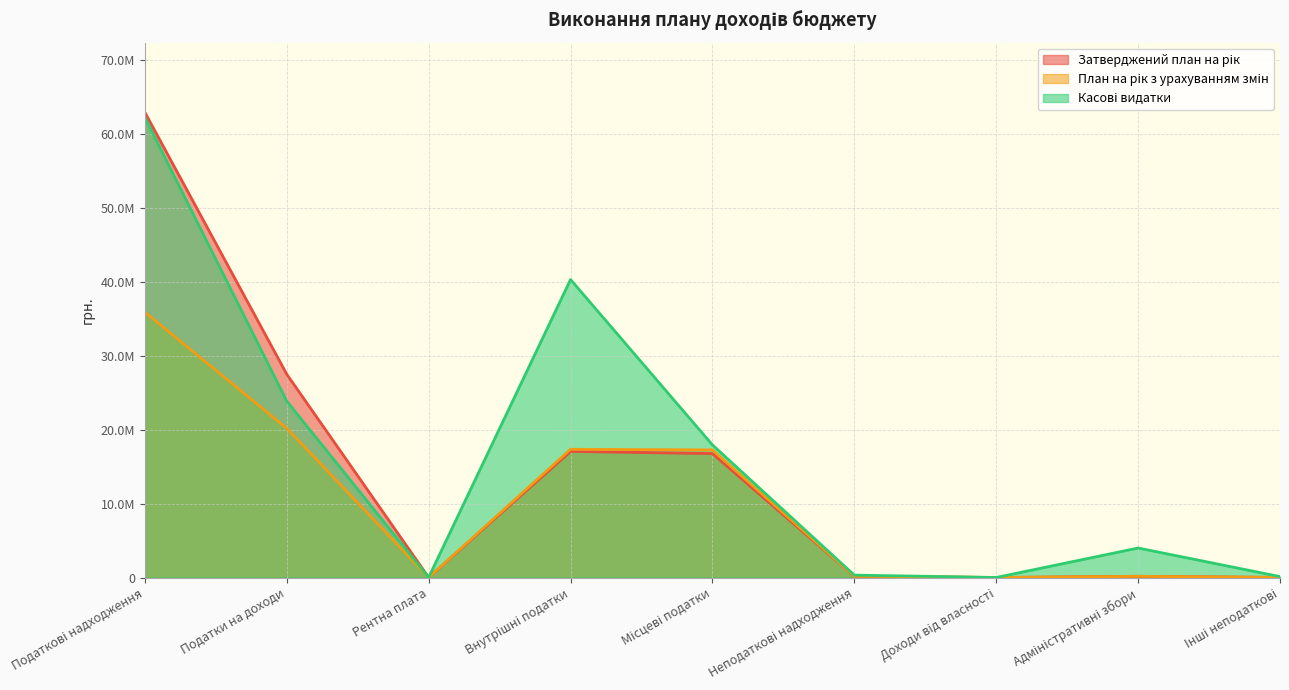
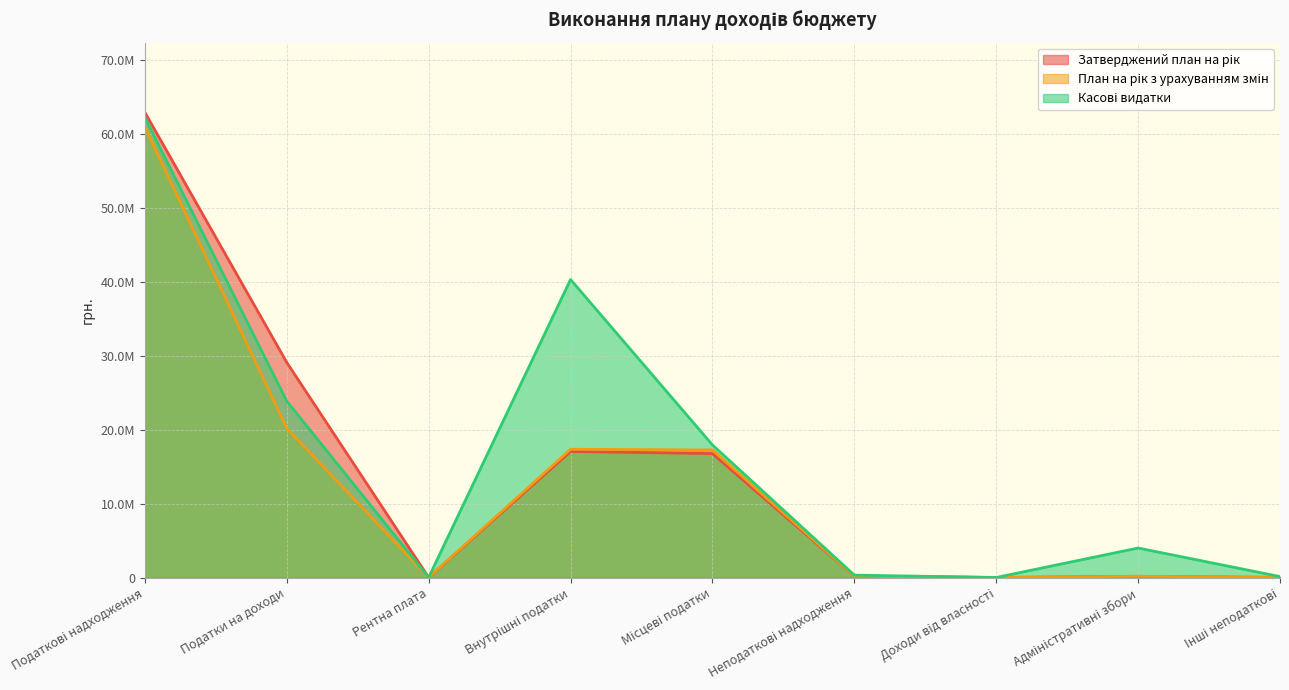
  {
    "Затверджений план на рік": {
      "Податкові надходження": 63000000,
-     "Податки на доходи": 27000000,
+     "Податки на доходи": 29000000,
      "Місцеві податки": 17000000
    },
    "План на рік з урахуванням змін": {
-     "Податкові надходження": 36000000,
+     "Податкові надходження": 61000000,
      "Податки на доходи": 20000000,
      "Місцеві податки": 17000000
    },
    "Касові видатки": {
      "Податкові надходження": 62000000,
      "Податки на доходи": 24000000,
      "Внутрішні податки": 40000000,
      "Місцеві податки": 18000000,
      "Адміністративні збори": 4000000
    }
  }
